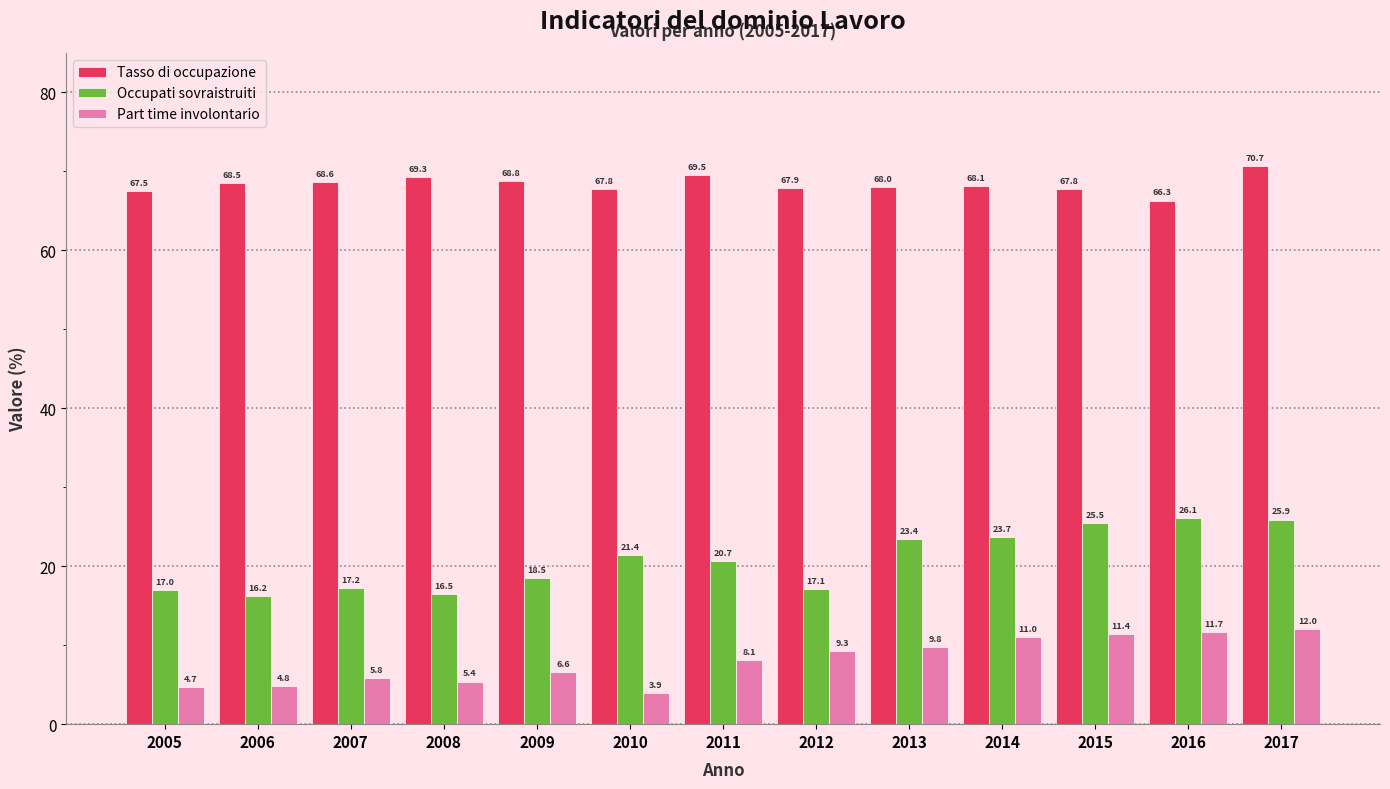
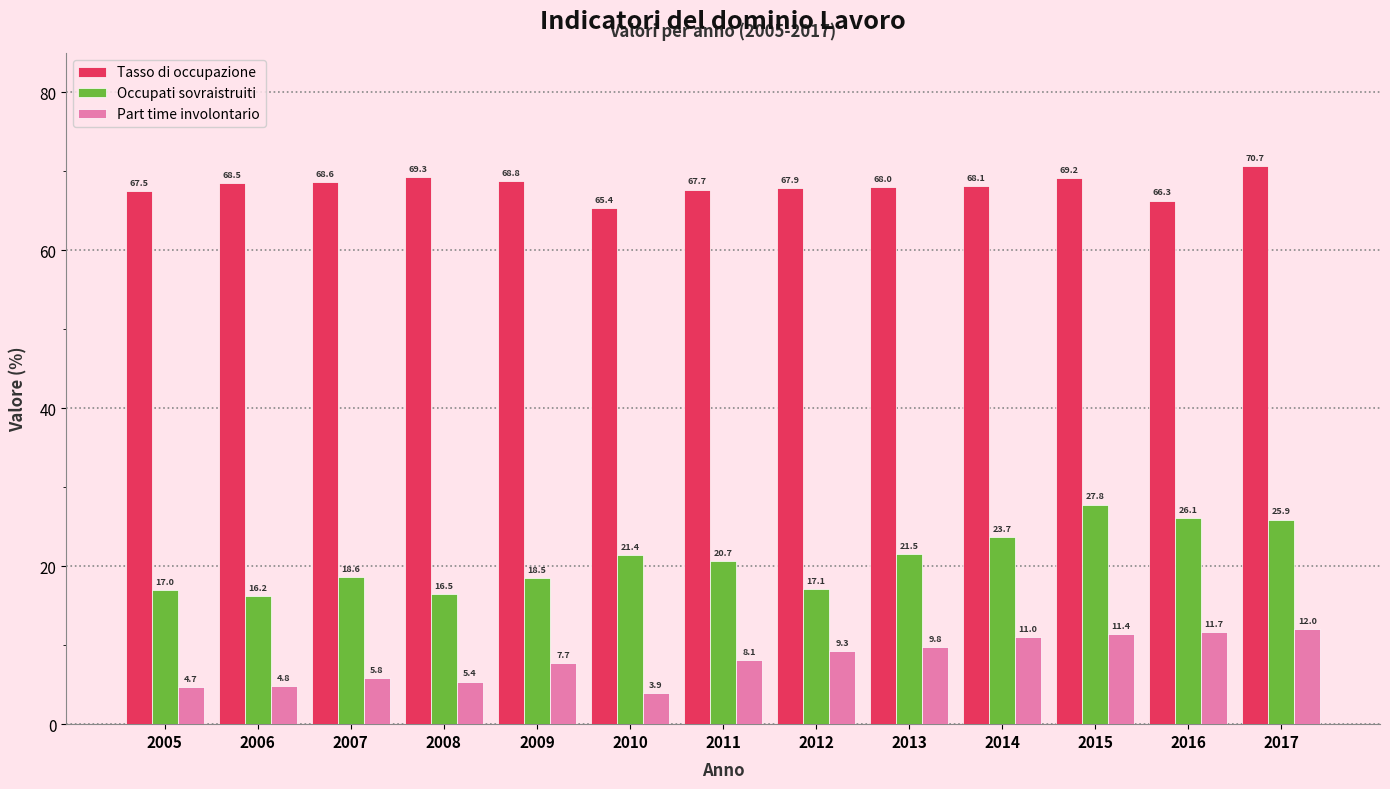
  {
    "Tasso di occupazione": {
      "2005": 67.5,
      "2006": 68.5,
      "2007": 68.6,
      "2008": 69.3,
      "2009": 68.8,
-     "2010": 67.8,
-     "2011": 69.5,
+     "2010": 65.4,
+     "2011": 67.7,
      "2012": 67.9,
      "2013": 68.0,
      "2014": 68.1,
-     "2015": 67.8,
+     "2015": 69.2,
      "2016": 66.3,
      "2017": 70.7
    },
    "Occupati sovraistruiti": {
      "2005": 17.0,
      "2006": 16.2,
-     "2007": 17.2,
+     "2007": 18.6,
      "2008": 16.5,
      "2009": 18.5,
      "2010": 21.4,
      "2011": 20.7,
      "2012": 17.1,
-     "2013": 23.4,
+     "2013": 21.5,
      "2014": 23.7,
-     "2015": 25.5,
+     "2015": 27.8,
      "2016": 26.1,
      "2017": 25.9
    },
    "Part time involontario": {
      "2005": 4.7,
      "2006": 4.8,
      "2007": 5.8,
      "2008": 5.4,
-     "2009": 6.6,
+     "2009": 7.7,
      "2010": 3.9,
      "2011": 8.1,
      "2012": 9.3,
      "2013": 9.8,
      "2014": 11.0,
      "2015": 11.4,
      "2016": 11.7,
      "2017": 12.0
    }
  }
